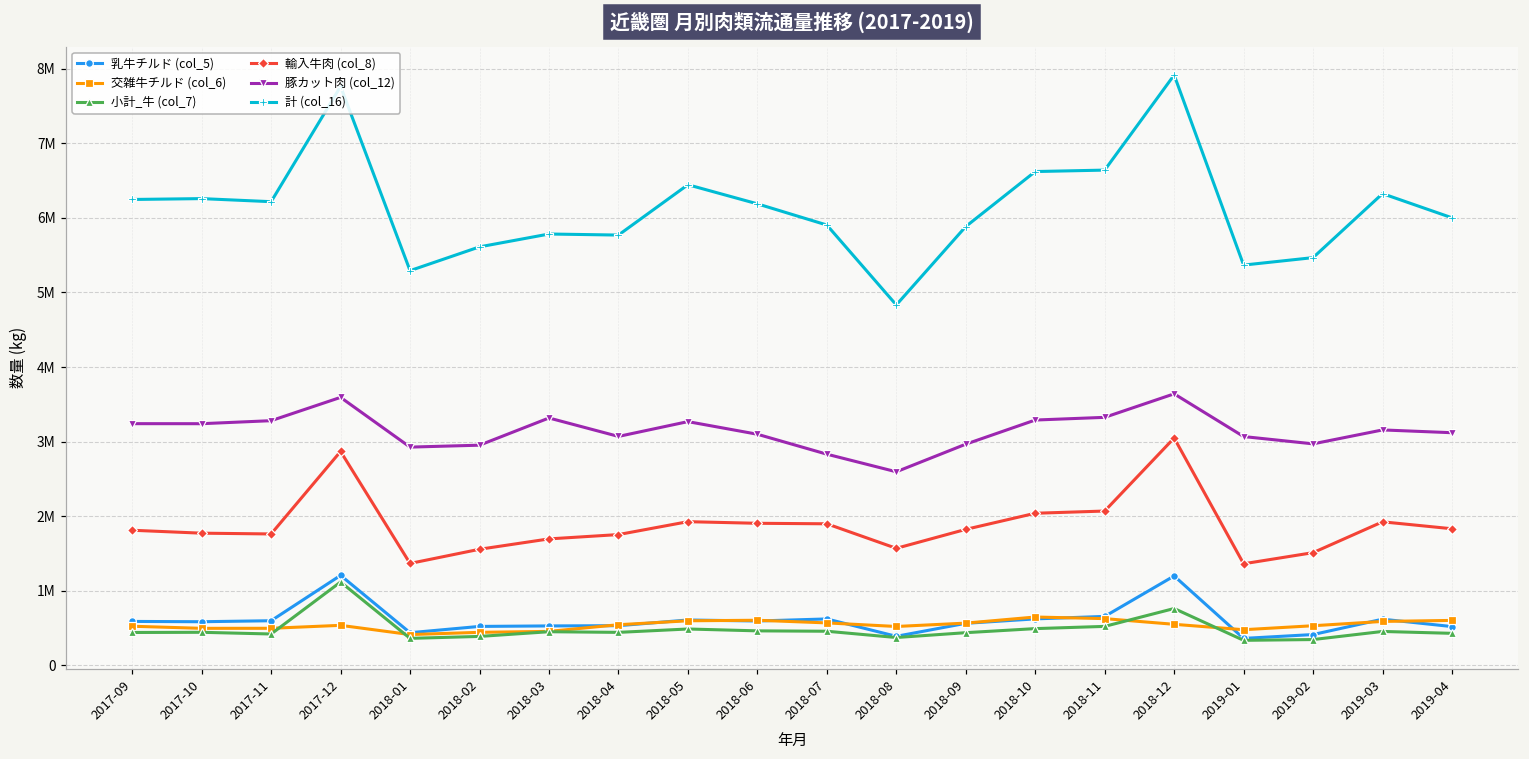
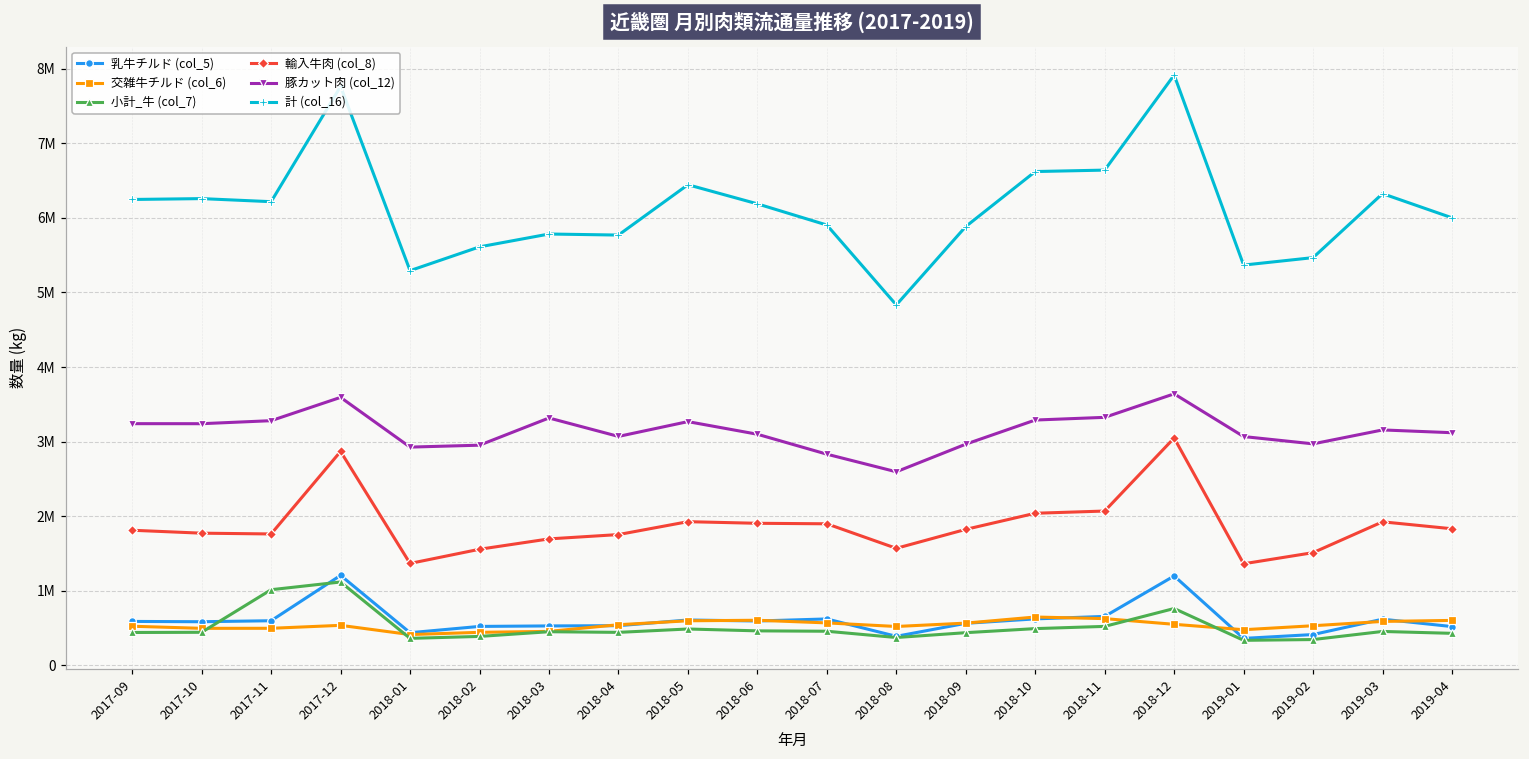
  {
    "交雑牛チルド (col_6)": {
      "2017-09": 500000,
      "2017-10": 500000,
      "2017-11": 500000,
      "2017-12": 500000,
      "2018-02": 400000,
      "2018-07": 600000,
      "2018-08": 500000,
      "2018-12": 600000,
      "2019-01": 500000,
      "2019-02": 500000,
      "2019-04": 600000
    },
    "小計_牛 (col_7)": {
      "2017-09": 400000,
      "2017-10": 400000,
-     "2017-11": 400000,
+     "2017-11": 1000000,
      "2017-12": 1100000,
      "2018-01": 400000,
      "2018-02": 400000,
      "2018-04": 400000,
      "2018-05": 500000,
      "2018-06": 500000,
      "2018-07": 500000,
      "2018-09": 400000,
      "2018-10": 500000,
      "2018-11": 500000,
      "2018-12": 800000,
      "2019-02": 300000,
      "2019-03": 500000,
      "2019-04": 400000
    },
    "輸入牛肉 (col_8)": {
      "2017-09": 1800000,
      "2017-10": 1800000,
      "2017-11": 1800000,
      "2017-12": 2900000,
      "2018-01": 1400000,
      "2018-02": 1600000,
      "2018-03": 1700000,
      "2018-04": 1800000,
      "2018-05": 1900000,
      "2018-06": 1900000,
      "2018-07": 1900000,
      "2018-08": 1600000,
      "2018-09": 1800000,
      "2018-10": 2000000,
      "2018-11": 2100000,
      "2018-12": 3000000,
      "2019-01": 1400000,
      "2019-02": 1500000,
      "2019-03": 1900000,
      "2019-04": 1800000
    },
    "豚カット肉 (col_12)": {
      "2017-09": 3200000,
      "2017-10": 3200000,
      "2017-11": 3300000,
      "2017-12": 3600000,
      "2018-01": 2900000,
      "2018-02": 3000000,
      "2018-03": 3300000,
      "2018-04": 3100000,
      "2018-05": 3300000,
      "2018-06": 3100000,
      "2018-07": 2800000,
      "2018-08": 2600000,
      "2018-09": 3000000,
      "2018-10": 3300000,
      "2018-11": 3300000,
      "2018-12": 3600000,
      "2019-01": 3100000,
      "2019-02": 3000000,
      "2019-03": 3200000,
      "2019-04": 3100000
    }
  }
